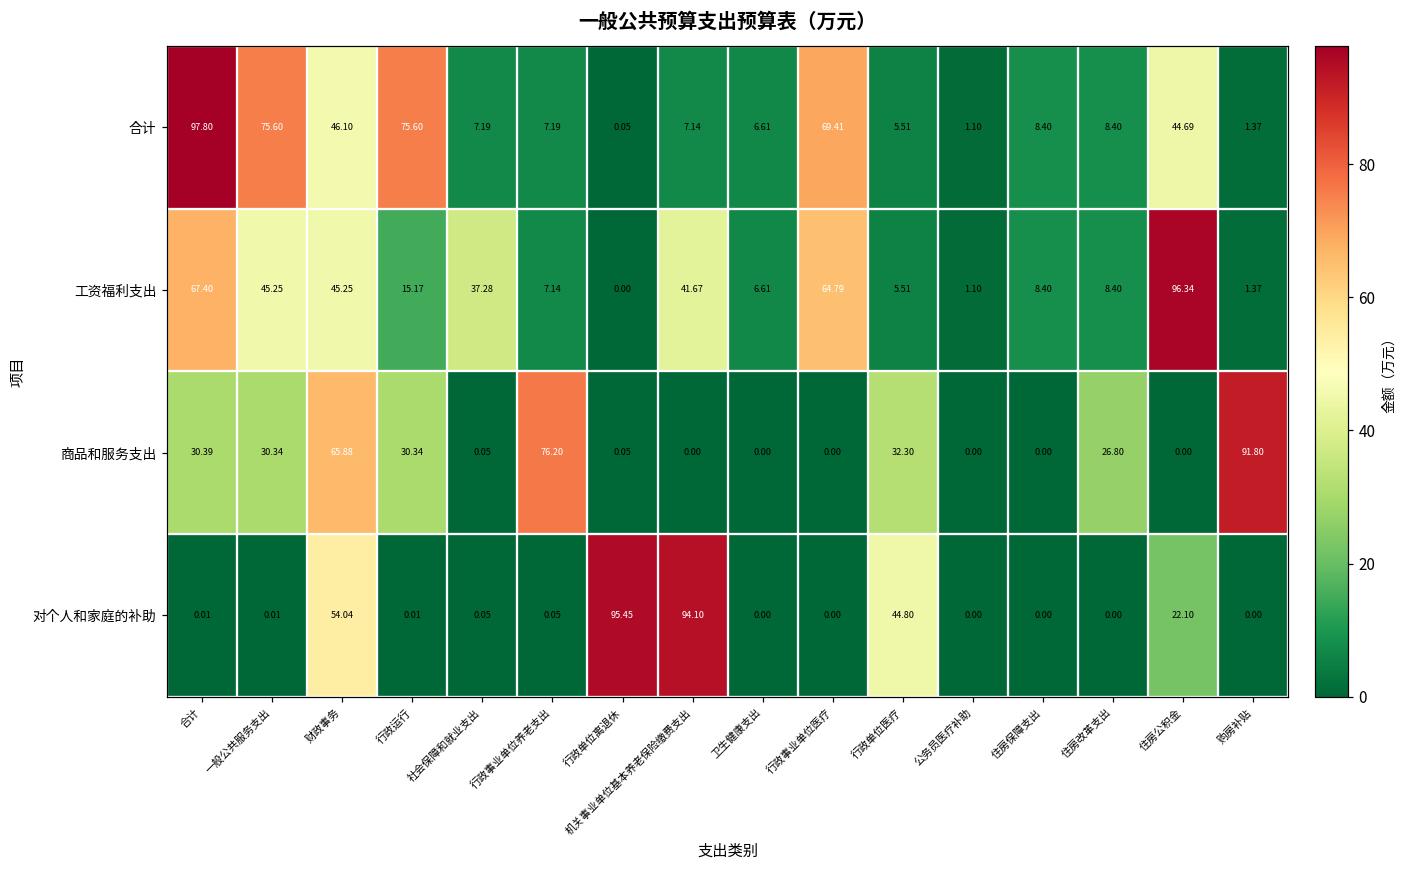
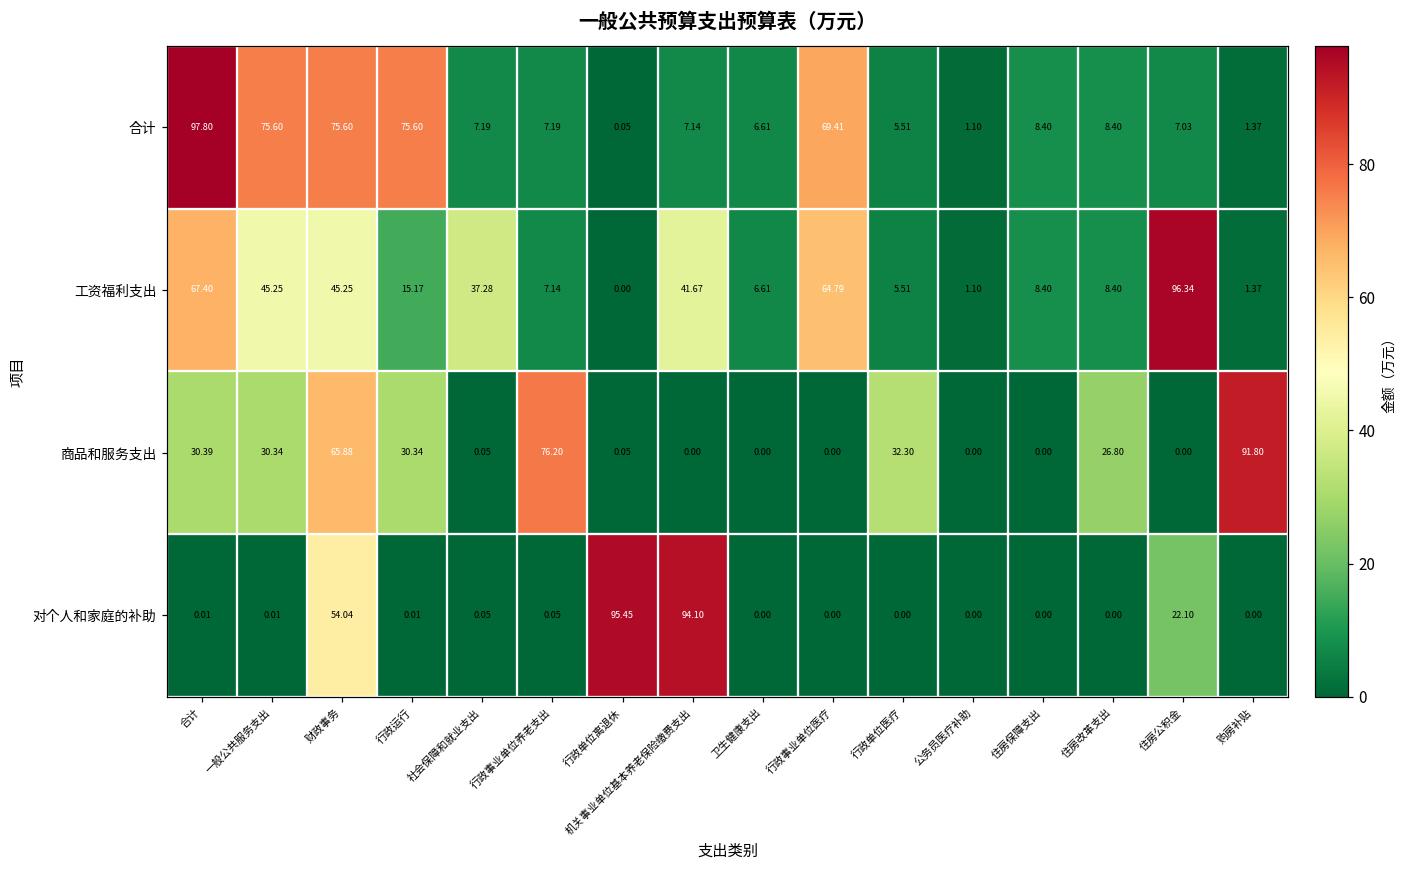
  {
    "合计": {
      "合计": 97.80,
      "一般公共服务支出": 75.60,
-     "财政事务": 46.10,
+     "财政事务": 75.60,
      "行政运行": 75.60,
      "社会保障和就业支出": 7.19,
      "行政事业单位养老支出": 7.19,
      "行政单位离退休": 0.05,
      "机关事业单位基本养老保险缴费支出": 7.14,
      "卫生健康支出": 6.61,
      "行政事业单位医疗": 69.41,
      "行政单位医疗": 5.51,
      "公务员医疗补助": 1.10,
      "住房保障支出": 8.40,
      "住房改革支出": 8.40,
-     "住房公积金": 44.69,
+     "住房公积金": 7.03,
      "购房补贴": 1.37
    },
    "工资福利支出": {
      "合计": 67.40,
      "一般公共服务支出": 45.25,
      "财政事务": 45.25,
      "行政运行": 15.17,
      "社会保障和就业支出": 37.28,
      "行政事业单位养老支出": 7.14,
      "行政单位离退休": 0.00,
      "机关事业单位基本养老保险缴费支出": 41.67,
      "卫生健康支出": 6.61,
      "行政事业单位医疗": 64.79,
      "行政单位医疗": 5.51,
      "公务员医疗补助": 1.10,
      "住房保障支出": 8.40,
      "住房改革支出": 8.40,
      "住房公积金": 96.34,
      "购房补贴": 1.37
    },
    "商品和服务支出": {
      "合计": 30.39,
      "一般公共服务支出": 30.34,
      "财政事务": 65.88,
      "行政运行": 30.34,
      "社会保障和就业支出": 0.05,
      "行政事业单位养老支出": 76.20,
      "行政单位离退休": 0.05,
      "机关事业单位基本养老保险缴费支出": 0.00,
      "卫生健康支出": 0.00,
      "行政事业单位医疗": 0.00,
      "行政单位医疗": 32.30,
      "公务员医疗补助": 0.00,
      "住房保障支出": 0.00,
      "住房改革支出": 26.80,
      "住房公积金": 0.00,
      "购房补贴": 91.80
    },
    "对个人和家庭的补助": {
      "合计": 0.01,
      "一般公共服务支出": 0.01,
      "财政事务": 54.04,
      "行政运行": 0.01,
      "社会保障和就业支出": 0.05,
      "行政事业单位养老支出": 0.05,
      "行政单位离退休": 95.45,
      "机关事业单位基本养老保险缴费支出": 94.10,
      "卫生健康支出": 0.00,
      "行政事业单位医疗": 0.00,
-     "行政单位医疗": 44.80,
+     "行政单位医疗": 0.00,
      "公务员医疗补助": 0.00,
      "住房保障支出": 0.00,
      "住房改革支出": 0.00,
      "住房公积金": 22.10,
      "购房补贴": 0.00
    }
  }
